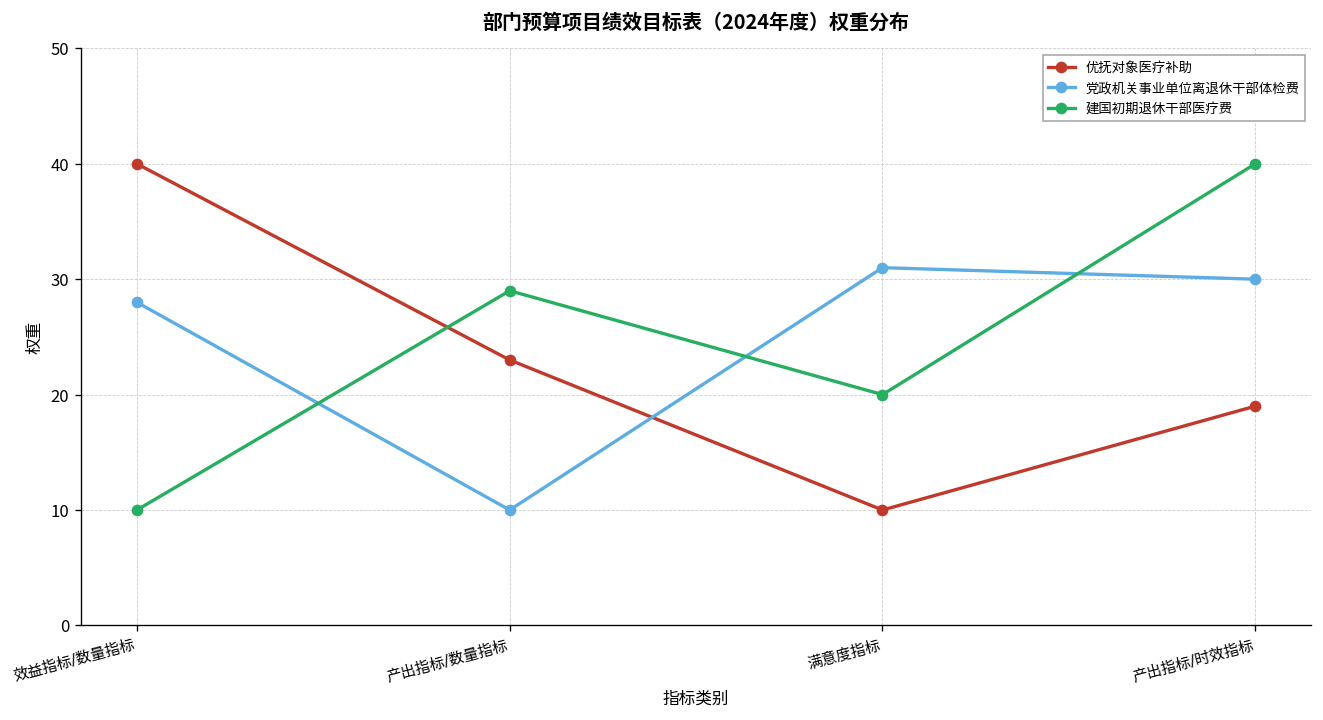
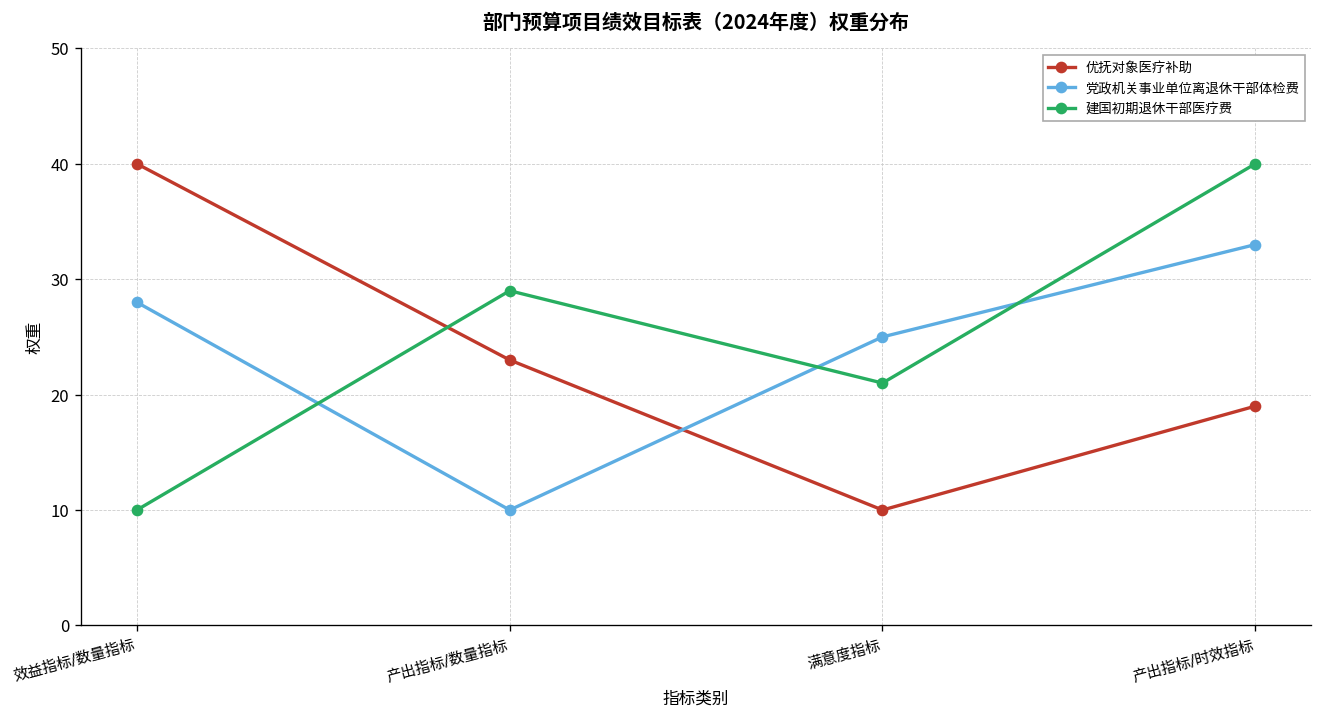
  {
    "优抚对象医疗补助": {
      "效益指标/数量指标": 40,
      "产出指标/数量指标": 23,
      "满意度指标": 10,
      "产出指标/时效指标": 19
    },
    "党政机关事业单位离退休干部体检费": {
      "效益指标/数量指标": 28,
      "产出指标/数量指标": 10,
-     "满意度指标": 31,
-     "产出指标/时效指标": 30
+     "满意度指标": 25,
+     "产出指标/时效指标": 33
    },
    "建国初期退休干部医疗费": {
      "效益指标/数量指标": 10,
      "产出指标/数量指标": 29,
-     "满意度指标": 20,
+     "满意度指标": 21,
      "产出指标/时效指标": 40
    }
  }
